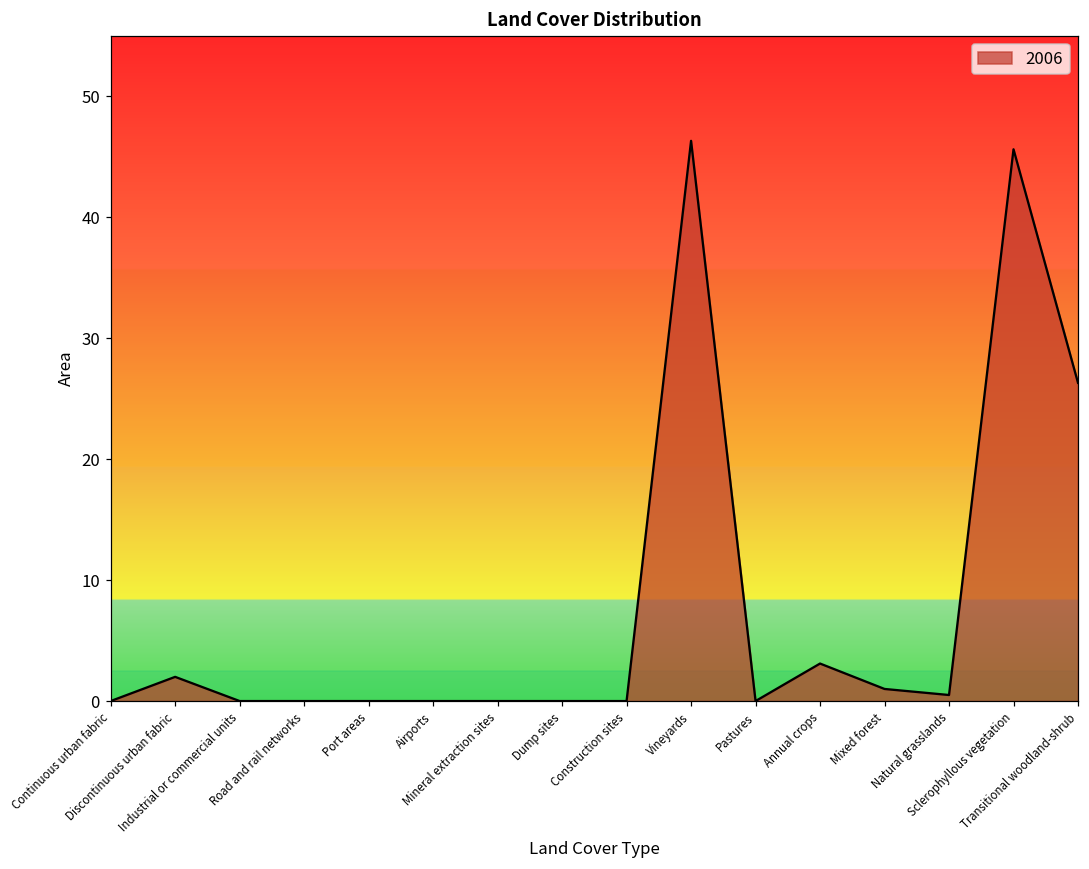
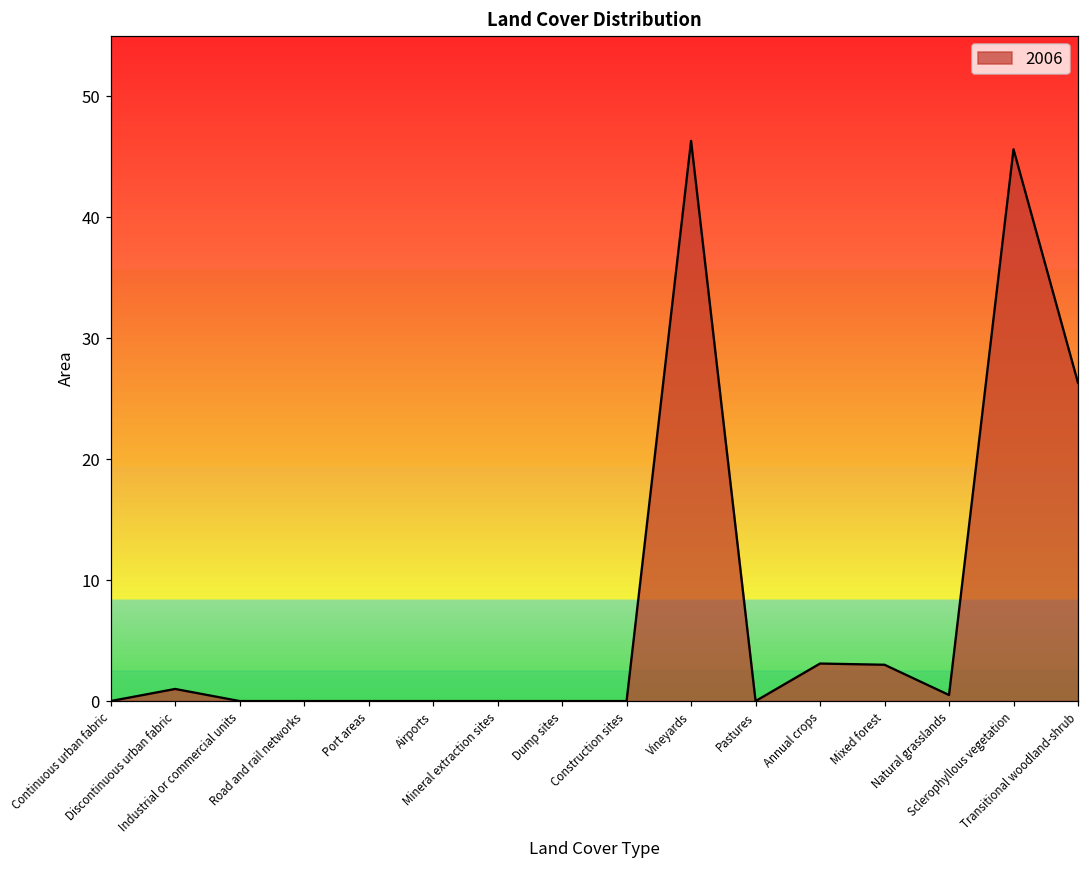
  {
    "Continuous urban fabric": 0,
-   "Discontinuous urban fabric": 2,
+   "Discontinuous urban fabric": 1,
    "Industrial or commercial units": 0,
    "Road and rail networks": 0,
    "Port areas": 0,
    "Airports": 0,
    "Mineral extraction sites": 0,
    "Dump sites": 0,
    "Construction sites": 0,
    "Vineyards": 46.3,
    "Pastures": 0,
    "Annual crops": 3,
-   "Mixed forest": 1,
+   "Mixed forest": 3,
    "Natural grasslands": 0.5,
    "Sclerophyllous vegetation": 45.6,
    "Transitional woodland-shrub": 26.3
  }
